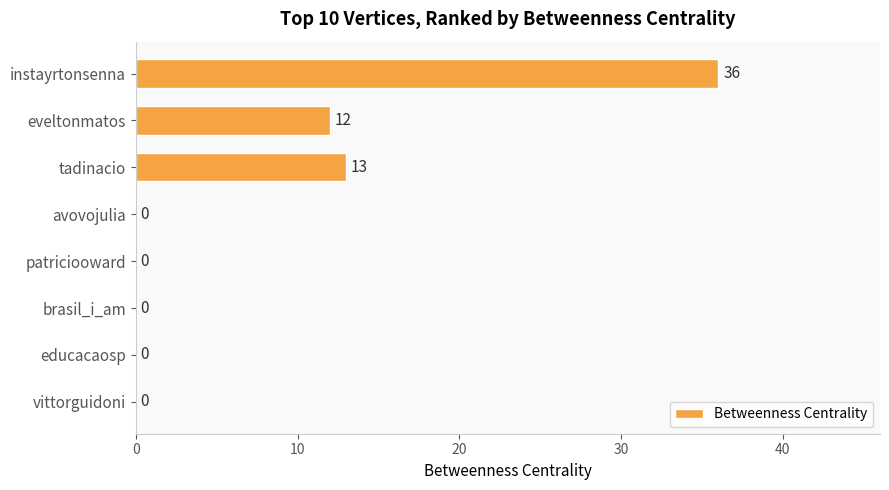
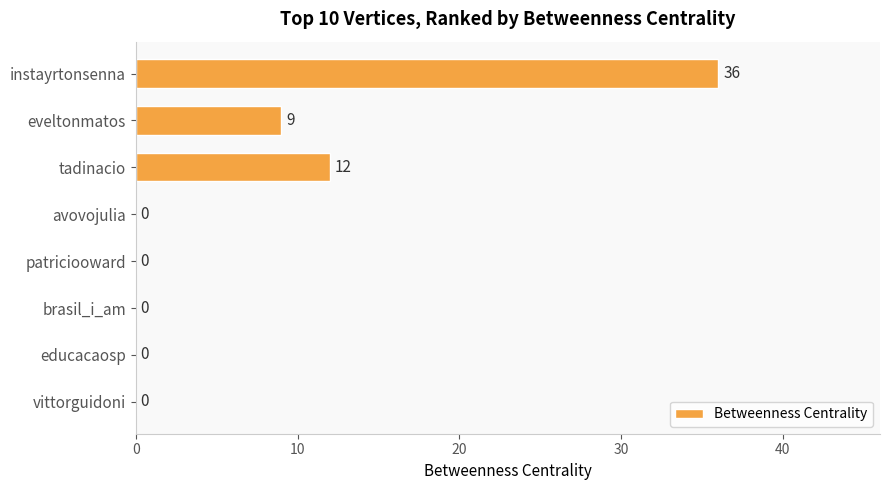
  {
    "instayrtonsenna": 36,
-   "eveltonmatos": 12,
-   "tadinacio": 13,
+   "eveltonmatos": 9,
+   "tadinacio": 12,
    "avovojulia": 0,
    "patriciooward": 0,
    "brasil_i_am": 0,
    "educacaosp": 0,
    "vittorguidoni": 0
  }
